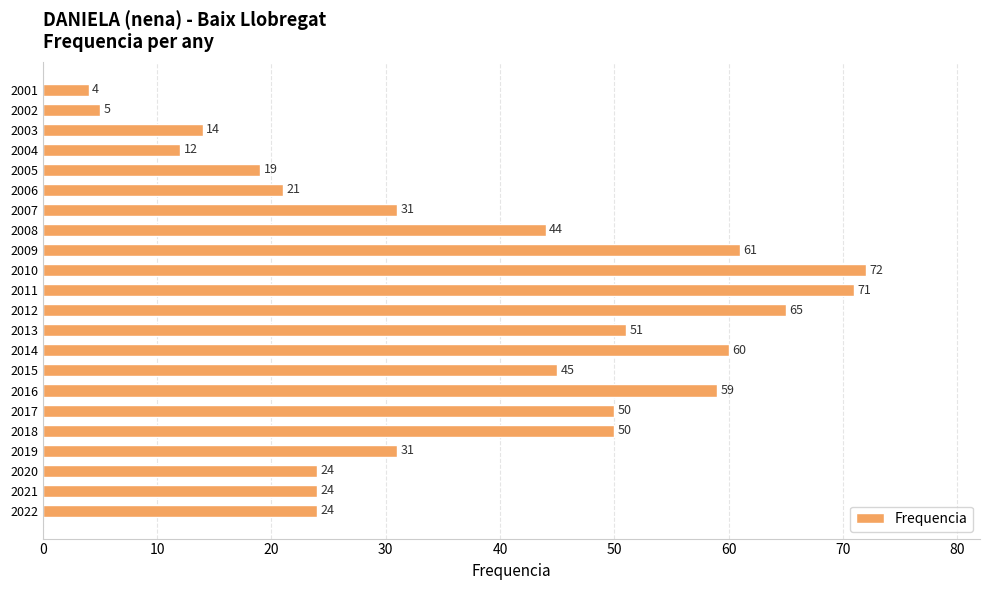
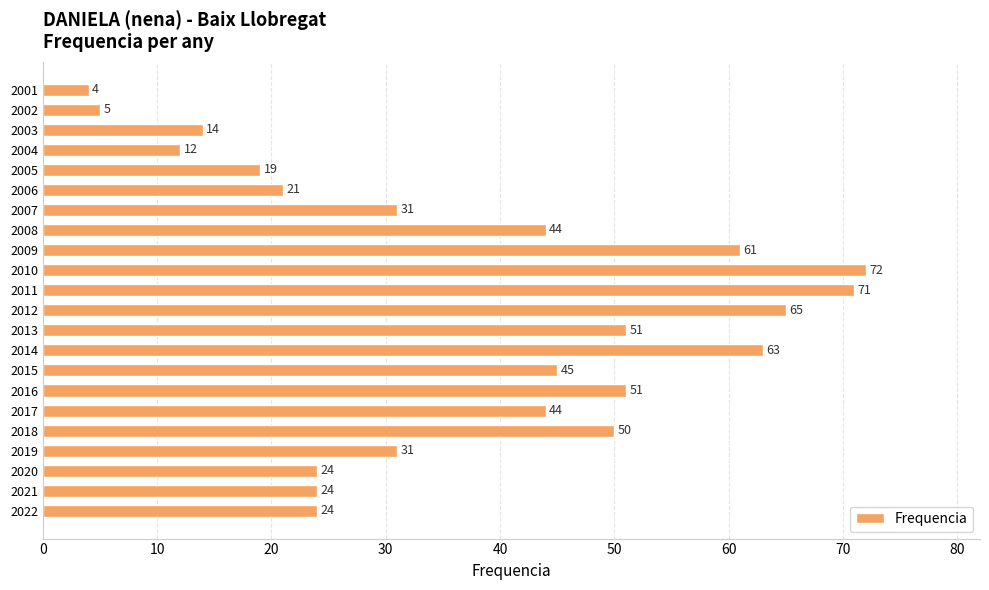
  {
    "2001": 4,
    "2002": 5,
    "2003": 14,
    "2004": 12,
    "2005": 19,
    "2006": 21,
    "2007": 31,
    "2008": 44,
    "2009": 61,
    "2010": 72,
    "2011": 71,
    "2012": 65,
    "2013": 51,
-   "2014": 60,
+   "2014": 63,
    "2015": 45,
-   "2016": 59,
-   "2017": 50,
+   "2016": 51,
+   "2017": 44,
    "2018": 50,
    "2019": 31,
    "2020": 24,
    "2021": 24,
    "2022": 24
  }
